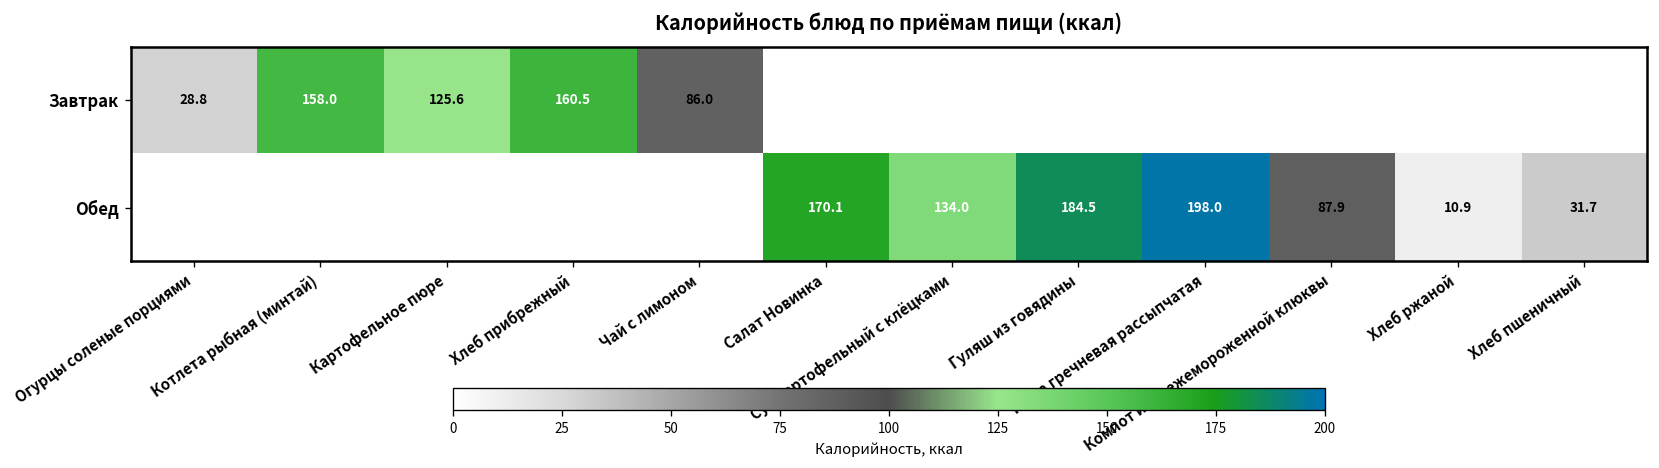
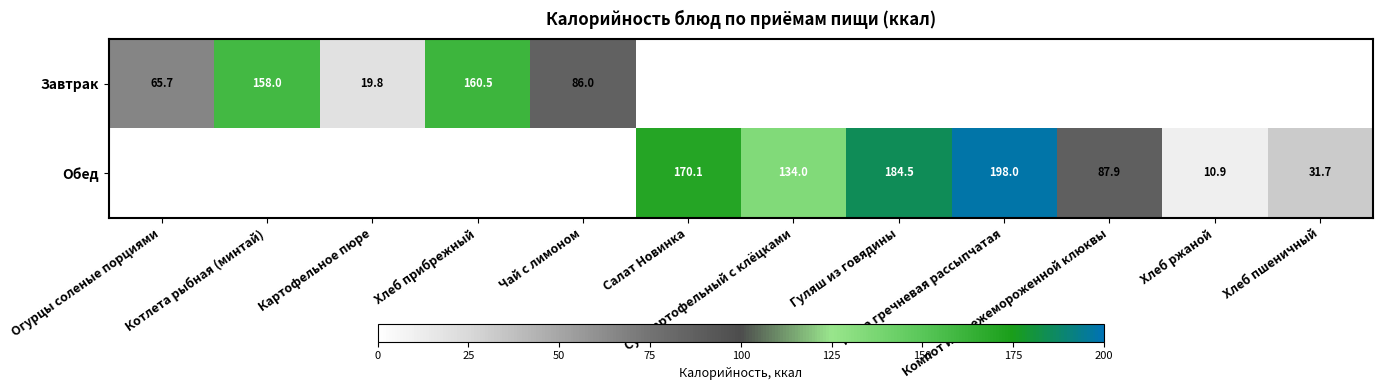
  {
    "Завтрак": {
-     "Огурцы соленые порциями": 28.8,
+     "Огурцы соленые порциями": 65.7,
      "Котлета рыбная (минтай)": 158.0,
-     "Картофельное пюре": 125.6,
+     "Картофельное пюре": 19.8,
      "Хлеб прибрежный": 160.5,
      "Чай с лимоном": 86.0
    },
    "Обед": {
      "Салат Новинка": 170.1,
      "Суп картофельный с клёцками": 134.0,
      "Гуляш из говядины": 184.5,
      "Каша гречневая рассыпчатая": 198.0,
      "Компот из свежемороженной клюквы": 87.9,
      "Хлеб ржаной": 10.9,
      "Хлеб пшеничный": 31.7
    }
  }
